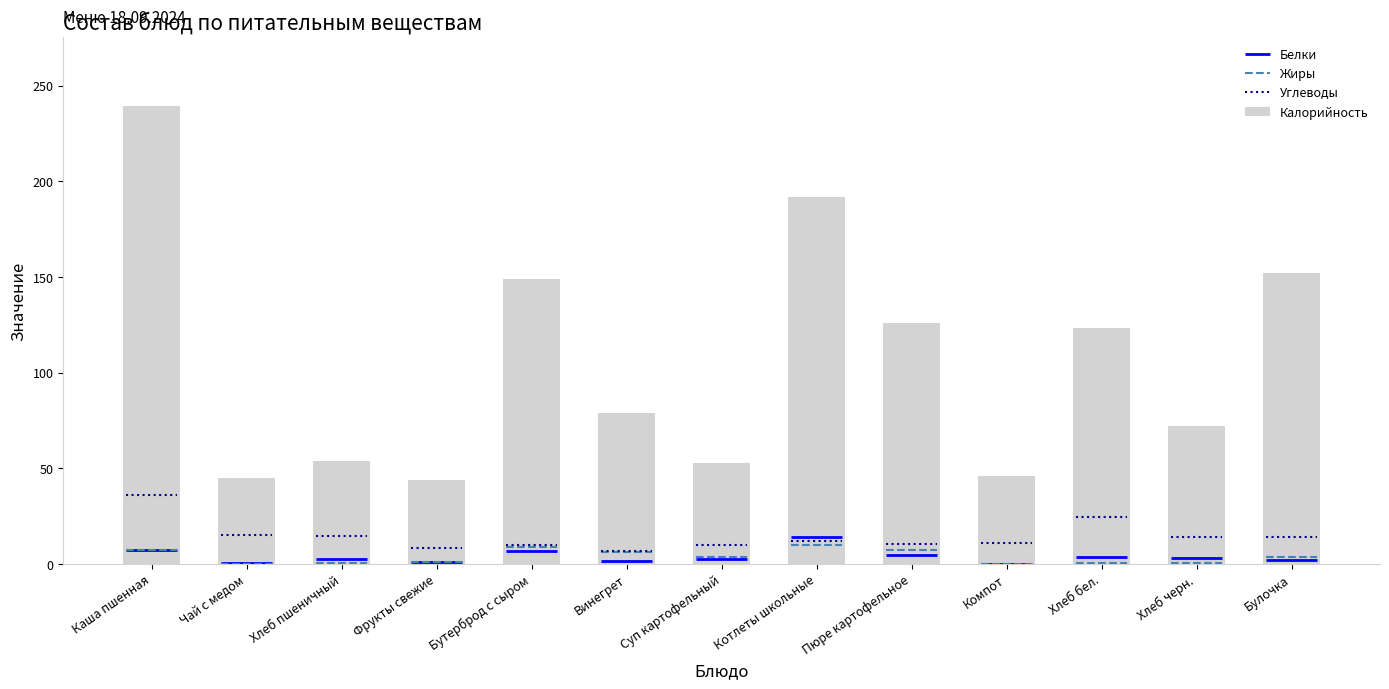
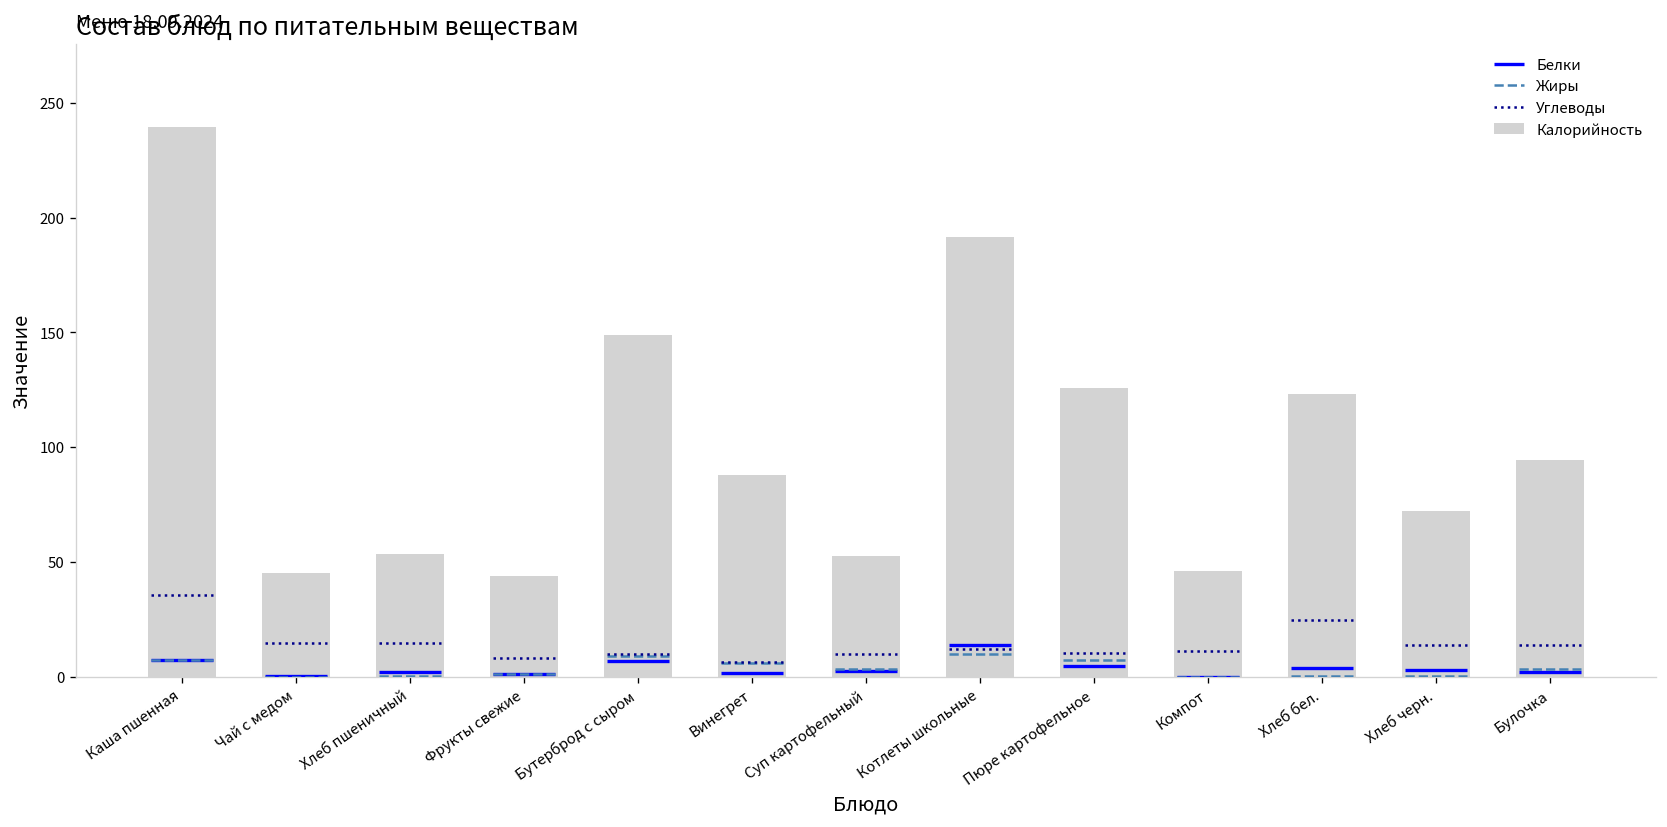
  {
    "Каша пшенная": 240,
    "Чай с медом": 45,
    "Хлеб пшеничный": 54,
    "Фрукты свежие": 44,
    "Бутерброд с сыром": 149,
-   "Винегрет": 79,
+   "Винегрет": 88,
    "Суп картофельный": 53,
    "Котлеты школьные": 192,
    "Пюре картофельное": 126,
    "Компот": 46,
    "Хлеб бел.": 123,
    "Хлеб черн.": 72,
-   "Булочка": 152
+   "Булочка": 95
  }
